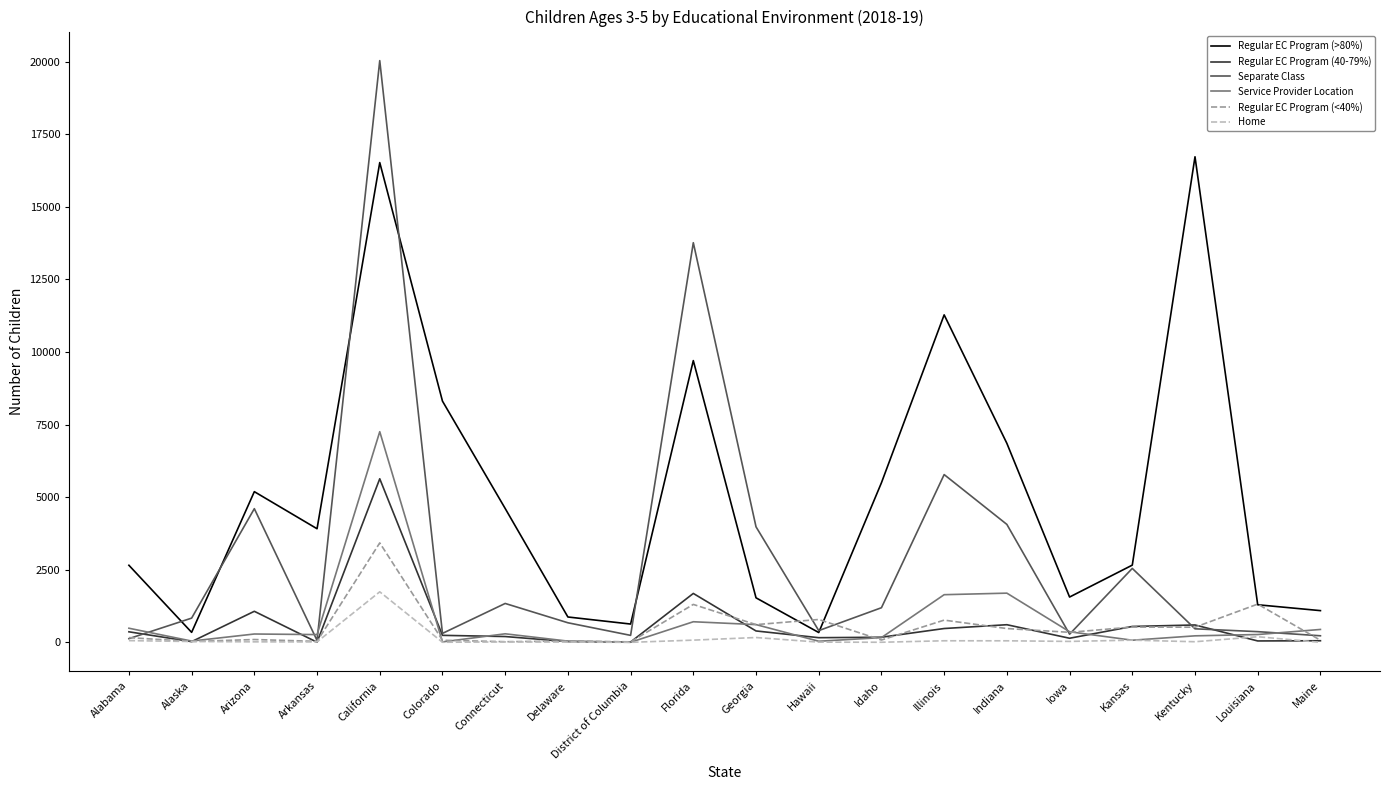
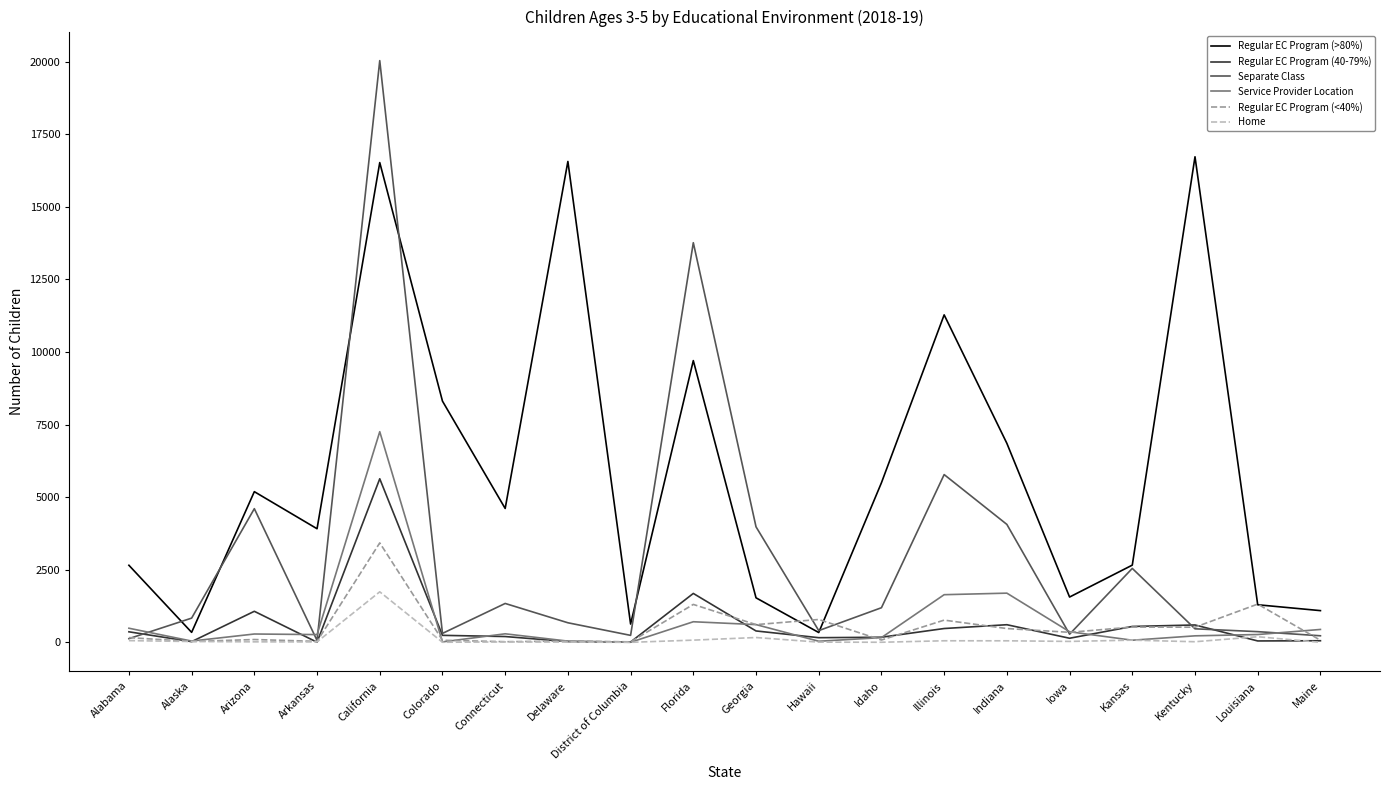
  {
    "Regular EC Program (>80%)": {
      "Alabama": 2700,
      "Alaska": 300,
      "Arizona": 5200,
      "Arkansas": 3900,
      "California": 16500,
      "Colorado": 8300,
      "Connecticut": 4600,
-     "Delaware": 900,
+     "Delaware": 16600,
      "District of Columbia": 600,
      "Florida": 9700,
      "Georgia": 1500,
      "Idaho": 5500,
      "Illinois": 11300,
      "Indiana": 6900,
      "Iowa": 1600,
      "Kansas": 2700,
      "Kentucky": 16700,
      "Maine": 1100
    }
  }
